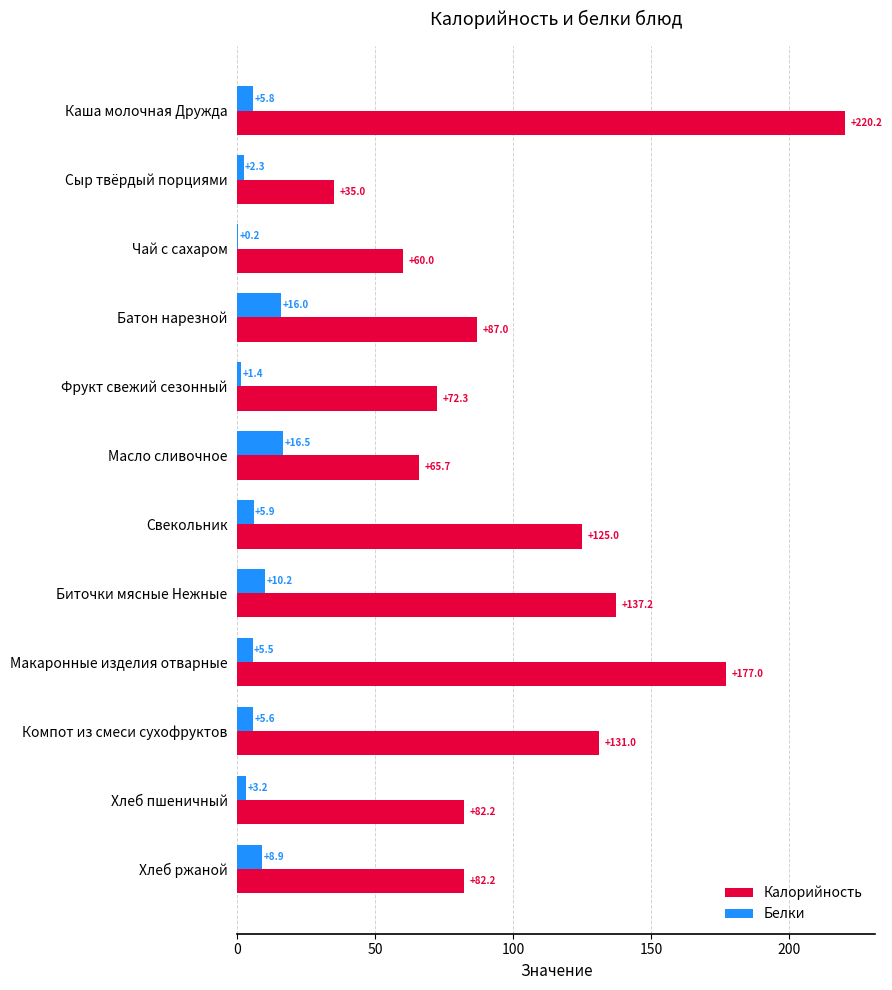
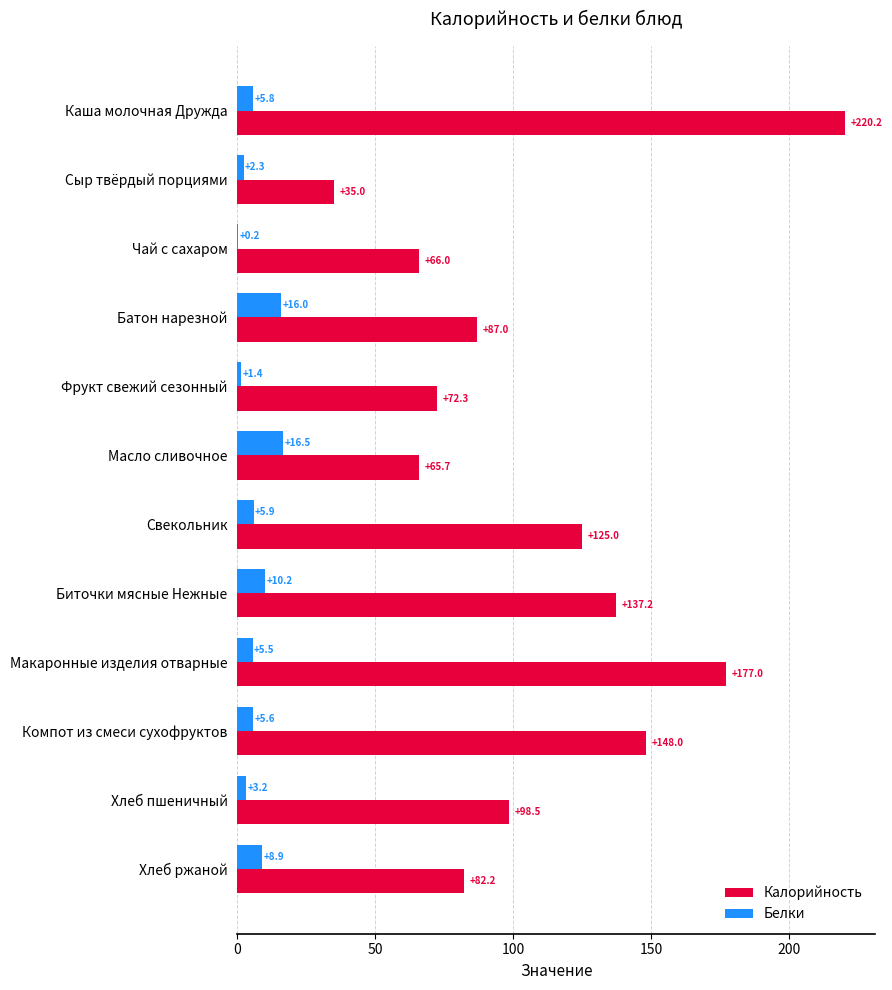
  {
    "Калорийность": {
      "Каша молочная Дружда": "+220.2",
      "Сыр твёрдый порциями": "+35.0",
-     "Чай с сахаром": "+60.0",
+     "Чай с сахаром": "+66.0",
      "Батон нарезной": "+87.0",
      "Фрукт свежий сезонный": "+72.3",
      "Масло сливочное": "+65.7",
      "Свекольник": "+125.0",
      "Биточки мясные Нежные": "+137.2",
      "Макаронные изделия отварные": "+177.0",
-     "Компот из смеси сухофруктов": "+131.0",
-     "Хлеб пшеничный": "+82.2",
+     "Компот из смеси сухофруктов": "+148.0",
+     "Хлеб пшеничный": "+98.5",
      "Хлеб ржаной": "+82.2"
    },
    "Белки": {
      "Каша молочная Дружда": "+5.8",
      "Сыр твёрдый порциями": "+2.3",
      "Чай с сахаром": "+0.2",
      "Батон нарезной": "+16.0",
      "Фрукт свежий сезонный": "+1.4",
      "Масло сливочное": "+16.5",
      "Свекольник": "+5.9",
      "Биточки мясные Нежные": "+10.2",
      "Макаронные изделия отварные": "+5.5",
      "Компот из смеси сухофруктов": "+5.6",
      "Хлеб пшеничный": "+3.2",
      "Хлеб ржаной": "+8.9"
    }
  }
